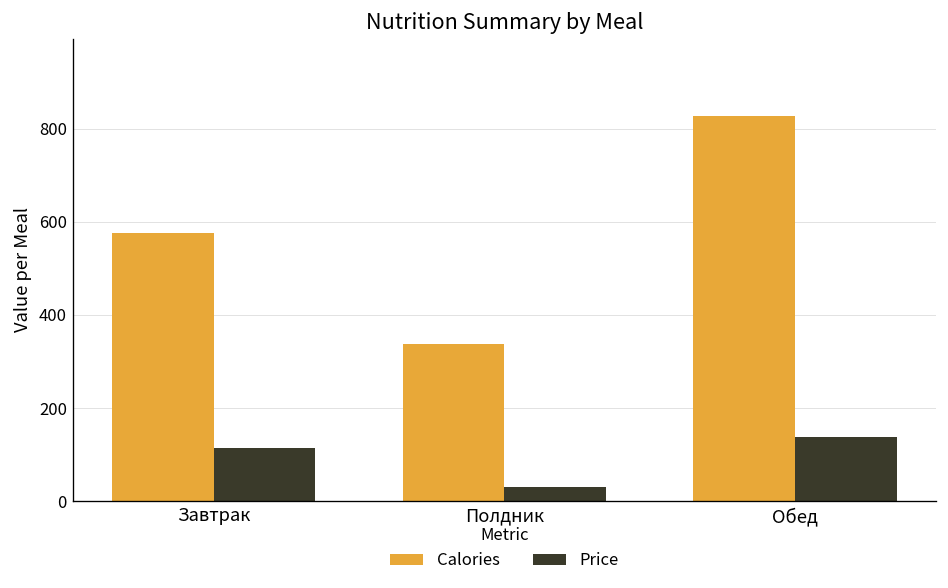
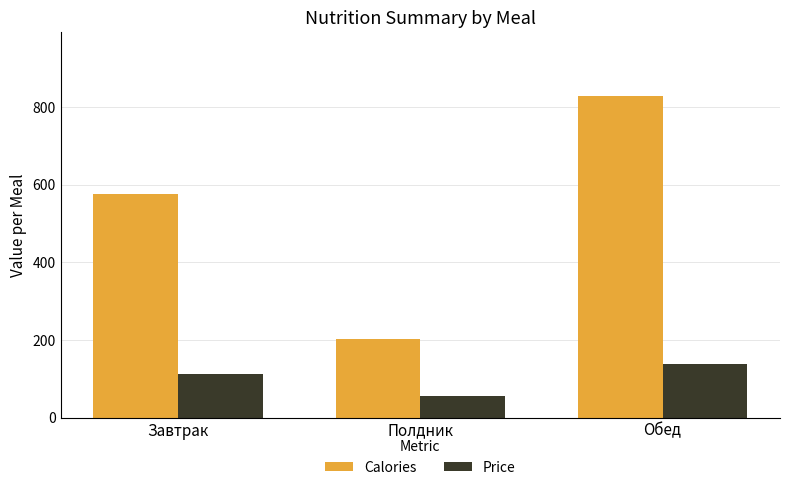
  {
    "Calories": {
      "Завтрак": 570,
-     "Полдник": 340,
+     "Полдник": 200,
      "Обед": 830
    },
    "Price": {
      "Завтрак": 110,
-     "Полдник": 30,
+     "Полдник": 60,
      "Обед": 140
    }
  }
